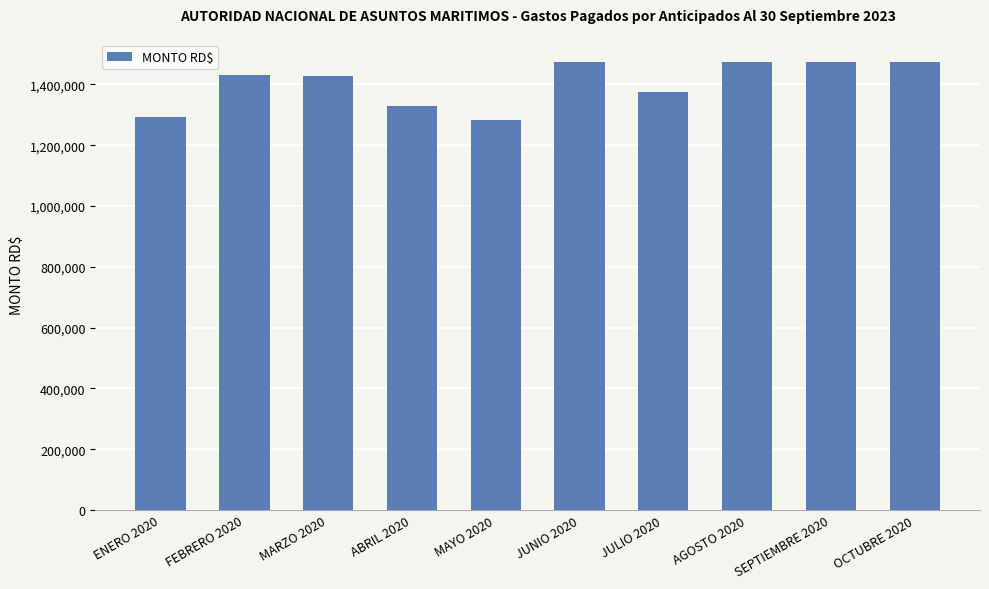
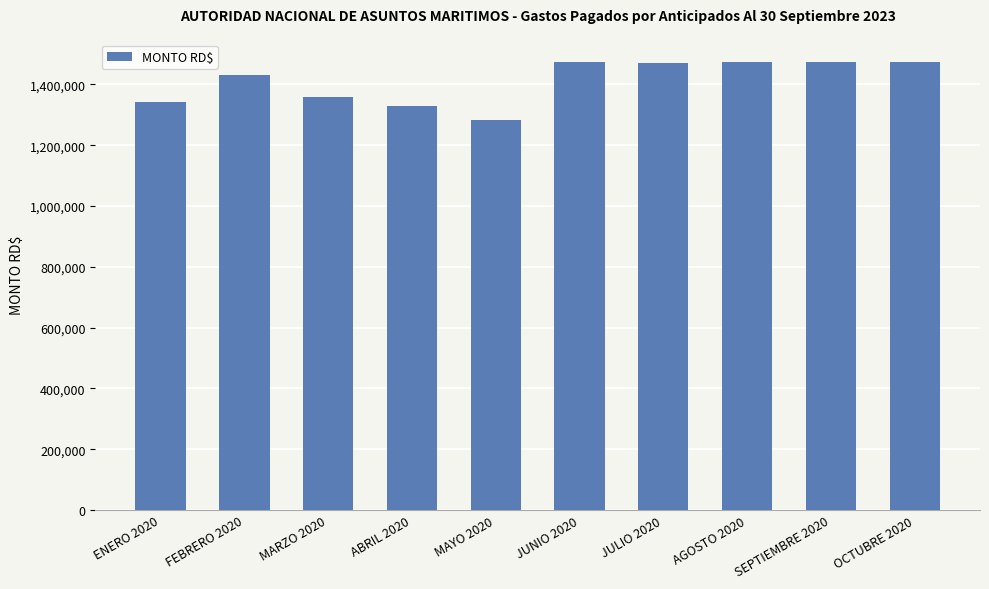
  {
-   "ENERO 2020": "1,290,000",
+   "ENERO 2020": "1,340,000",
    "FEBRERO 2020": "1,430,000",
-   "MARZO 2020": "1,430,000",
+   "MARZO 2020": "1,360,000",
    "ABRIL 2020": "1,330,000",
    "MAYO 2020": "1,280,000",
    "JUNIO 2020": "1,470,000",
-   "JULIO 2020": "1,380,000",
+   "JULIO 2020": "1,470,000",
    "AGOSTO 2020": "1,470,000",
    "SEPTIEMBRE 2020": "1,470,000",
    "OCTUBRE 2020": "1,470,000"
  }
